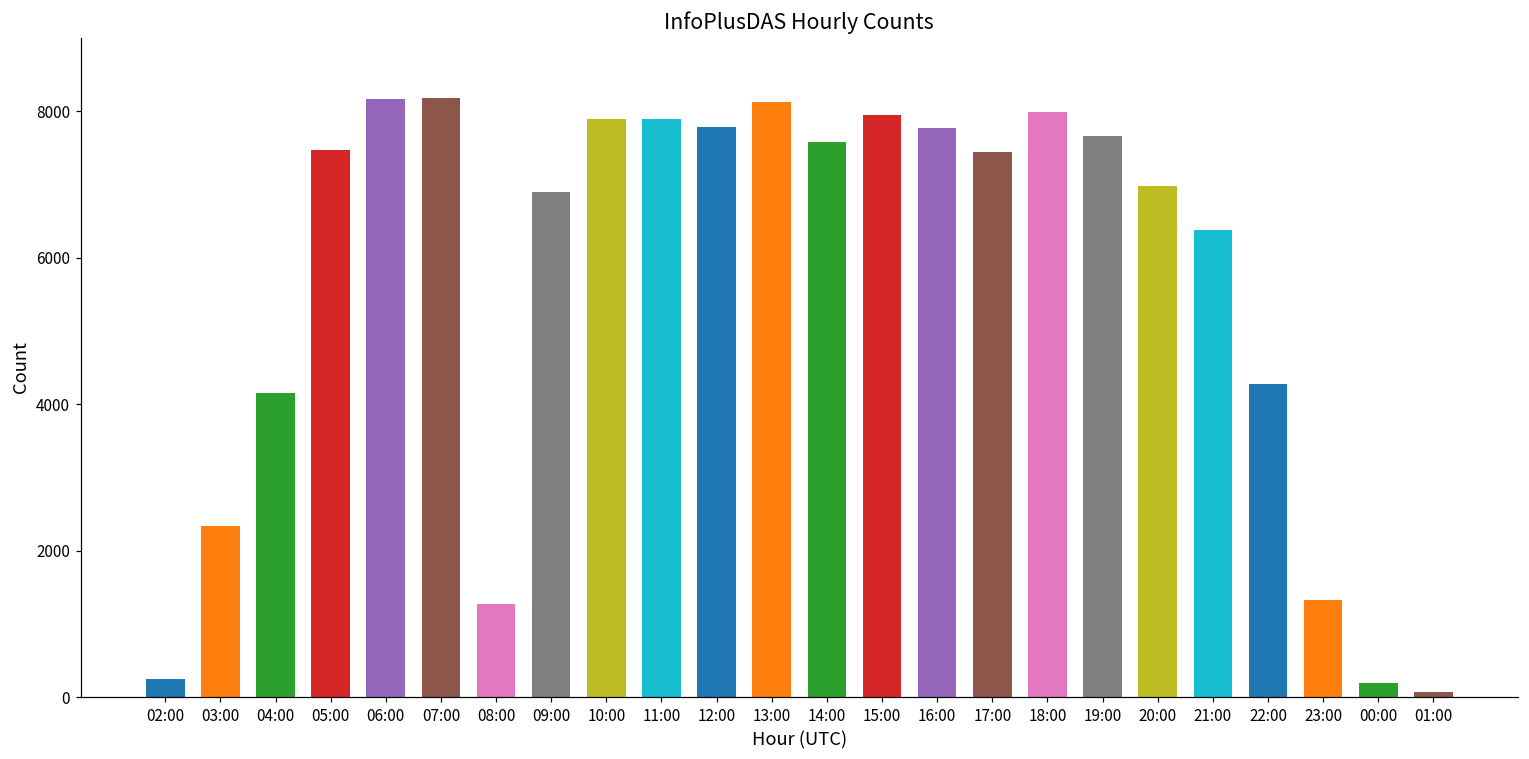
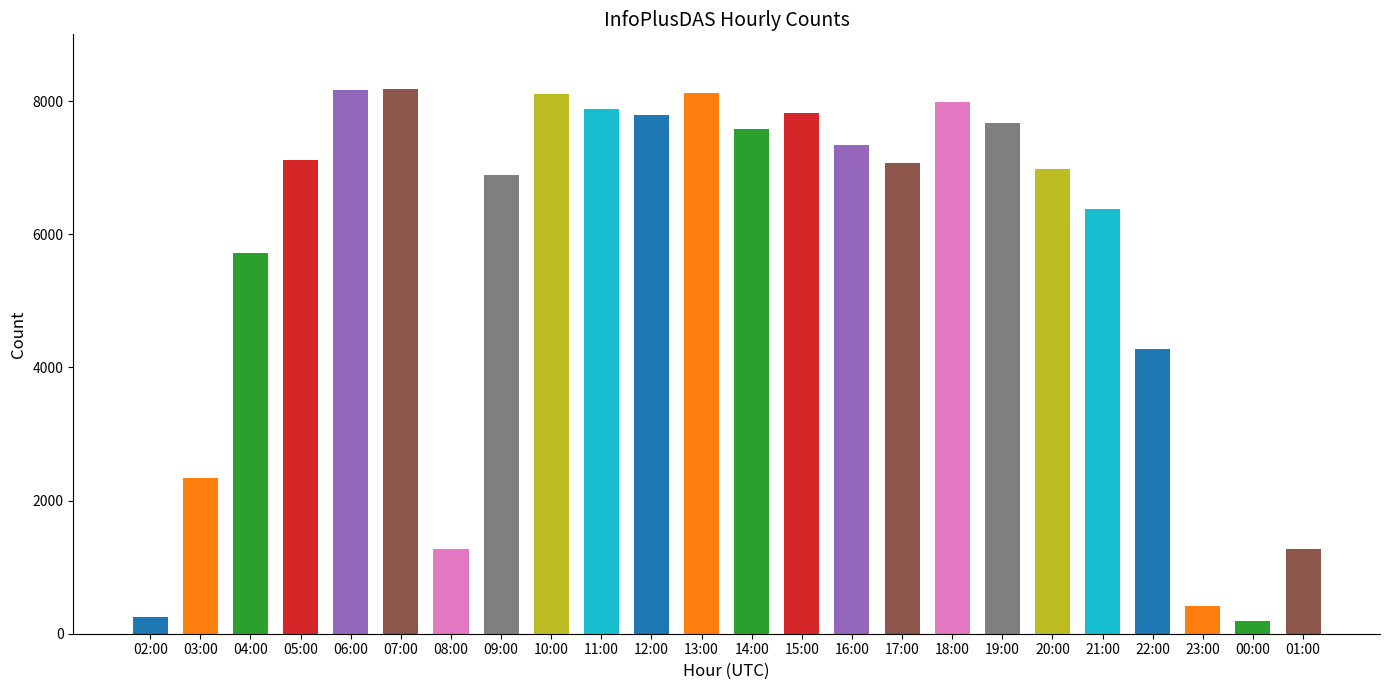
  {
    "02:00": 300,
    "03:00": 2300,
-   "04:00": 4200,
-   "05:00": 7500,
+   "04:00": 5700,
+   "05:00": 7100,
    "06:00": 8200,
    "07:00": 8200,
    "08:00": 1300,
    "09:00": 6900,
-   "10:00": 7900,
+   "10:00": 8100,
    "11:00": 7900,
    "12:00": 7800,
    "13:00": 8100,
    "14:00": 7600,
-   "15:00": 7900,
-   "16:00": 7800,
-   "17:00": 7400,
+   "15:00": 7800,
+   "16:00": 7300,
+   "17:00": 7100,
    "18:00": 8000,
    "19:00": 7700,
    "20:00": 7000,
    "21:00": 6400,
    "22:00": 4300,
-   "23:00": 1300,
+   "23:00": 400,
    "00:00": 200,
-   "01:00": 100
+   "01:00": 1300
  }
